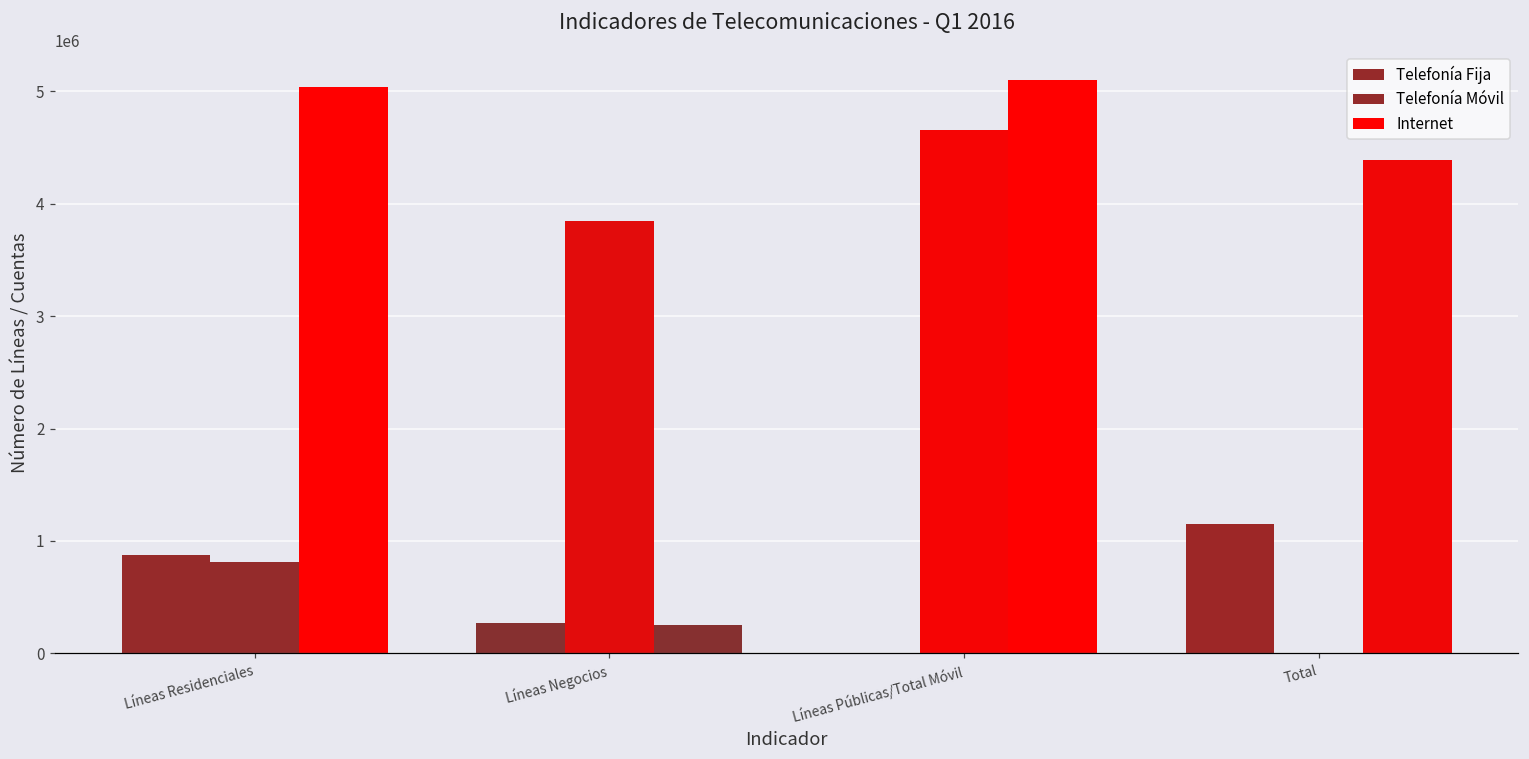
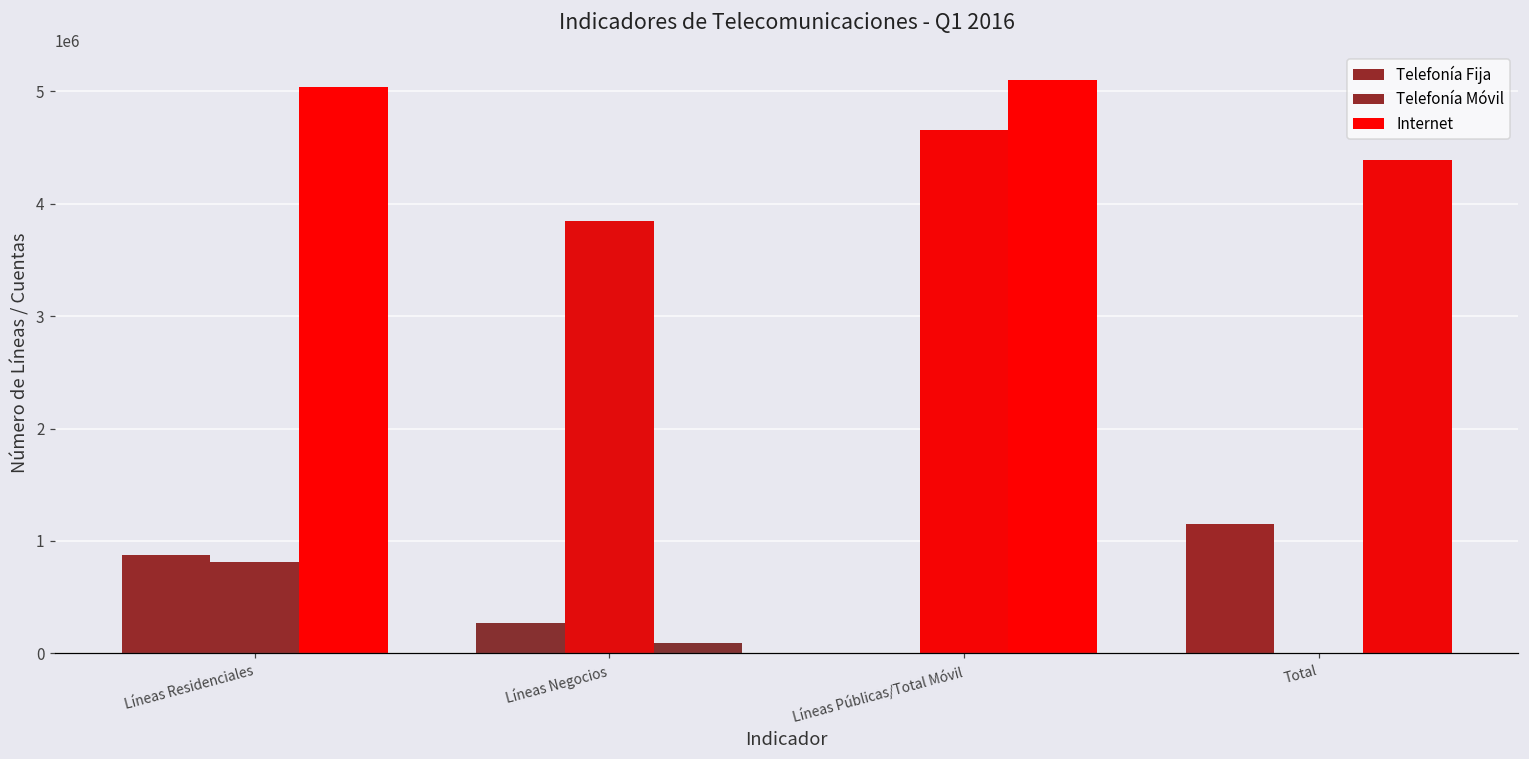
  {
    "Internet": {
      "Líneas Residenciales": 5040000,
-     "Líneas Negocios": 260000,
+     "Líneas Negocios": 90000,
      "Líneas Públicas/Total Móvil": 5100000,
      "Total": 4390000
    }
  }
